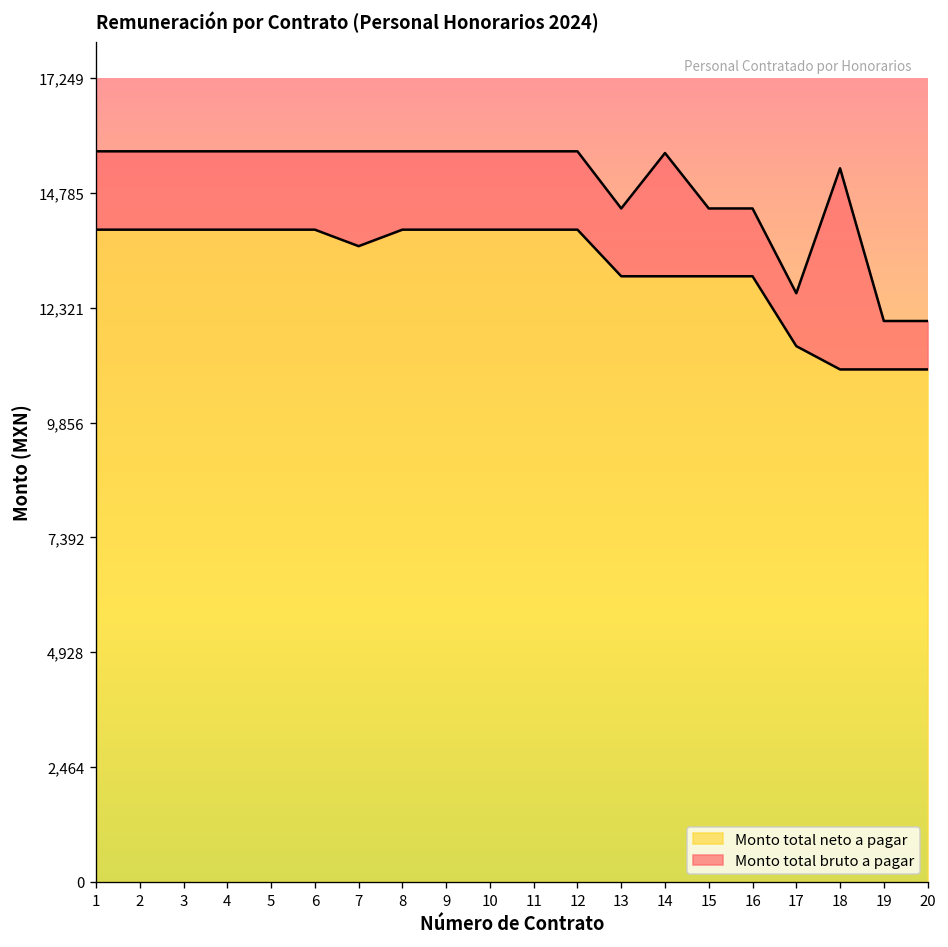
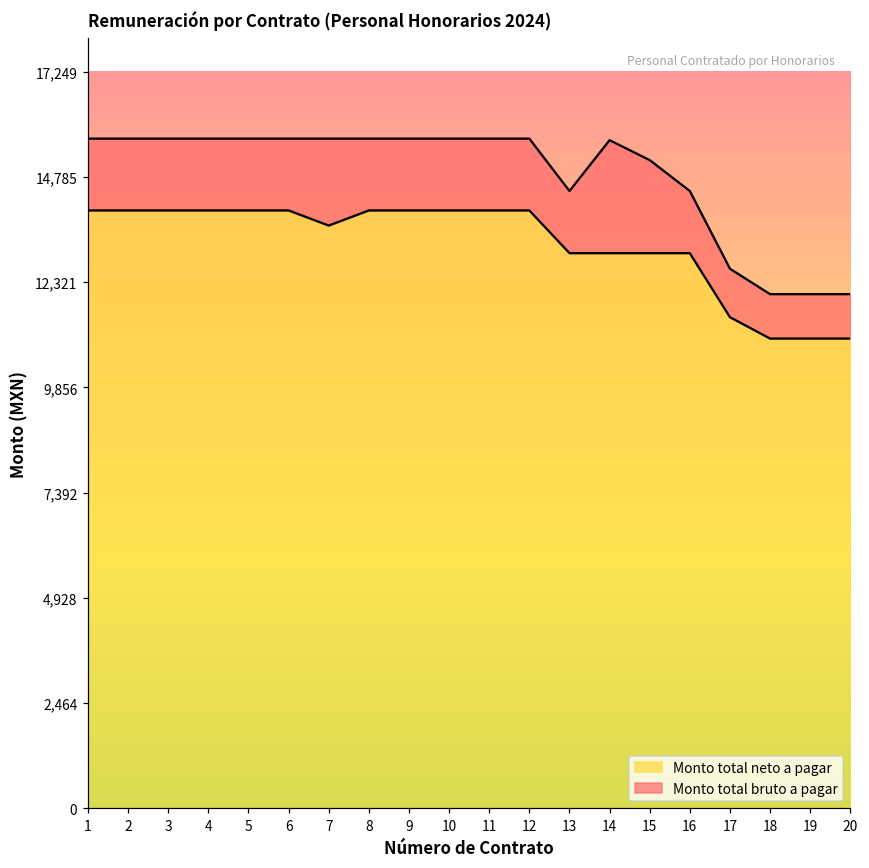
  {
    "Monto total bruto a pagar": {
      "1": "15,700",
      "2": "15,700",
      "3": "15,700",
      "4": "15,700",
      "5": "15,700",
      "6": "15,700",
      "7": "15,700",
      "8": "15,700",
      "9": "15,700",
      "10": "15,700",
      "11": "15,700",
      "12": "15,700",
      "13": "14,500",
      "14": "15,600",
-     "15": "14,500",
+     "15": "15,200",
      "16": "14,500",
      "17": "12,600",
-     "18": "15,300",
+     "18": "12,000",
      "19": "12,000",
      "20": "12,000"
    },
    "Monto total neto a pagar": {
      "1": "14,000",
      "2": "14,000",
      "3": "14,000",
      "4": "14,000",
      "5": "14,000",
      "6": "14,000",
      "7": "13,600",
      "8": "14,000",
      "9": "14,000",
      "10": "14,000",
      "11": "14,000",
      "12": "14,000",
      "13": "13,000",
      "14": "13,000",
      "15": "13,000",
      "16": "13,000",
      "17": "11,500",
      "18": "11,000",
      "19": "11,000",
      "20": "11,000"
    }
  }
